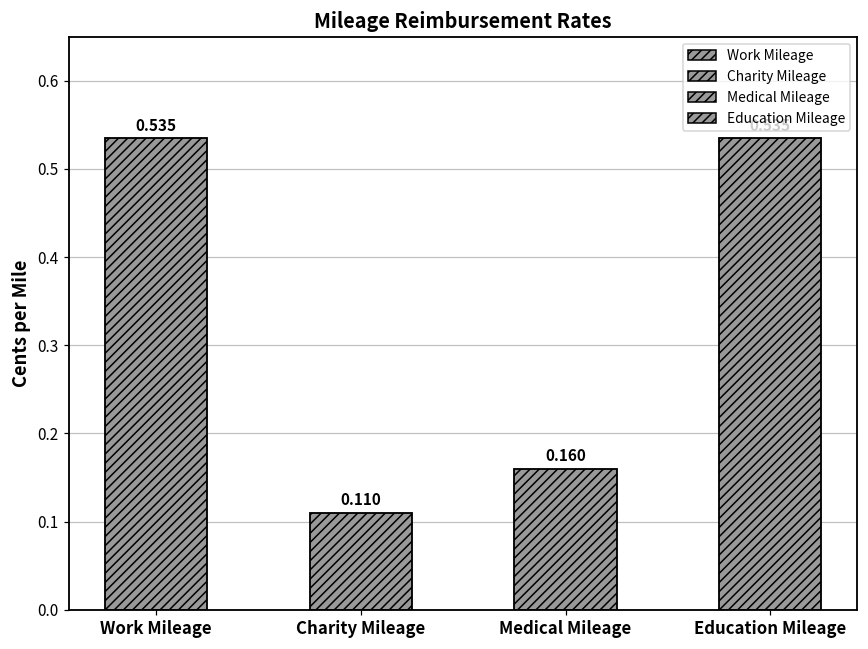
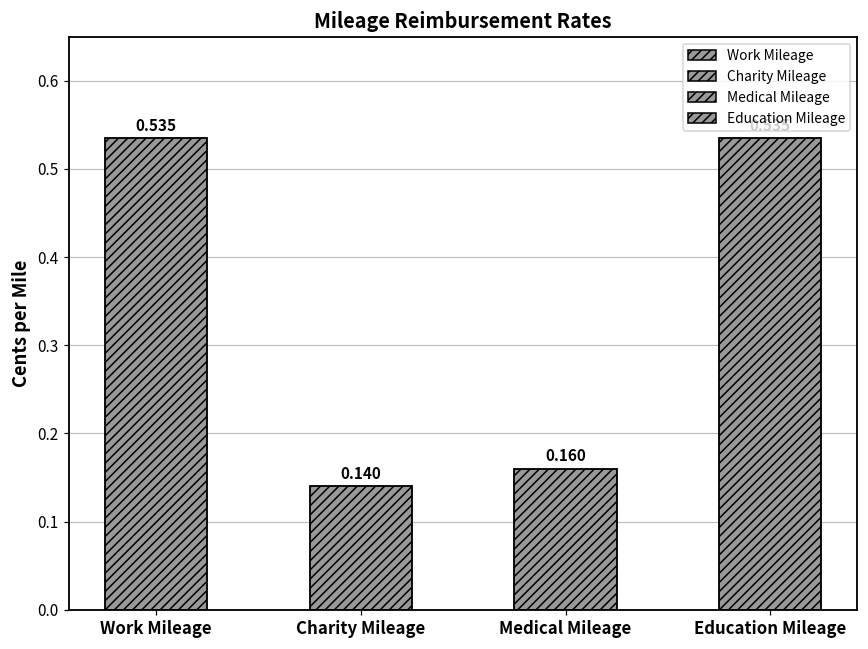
  {
    "Work Mileage": 0.535,
-   "Charity Mileage": 0.110,
+   "Charity Mileage": 0.140,
    "Medical Mileage": 0.160
  }
